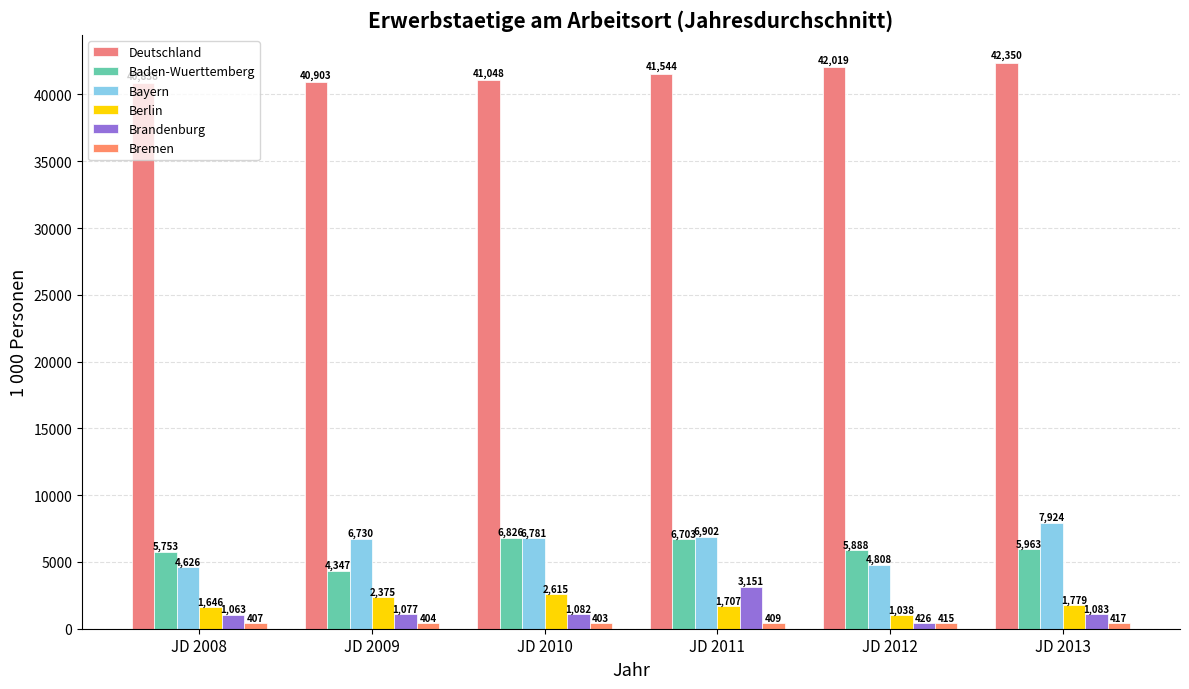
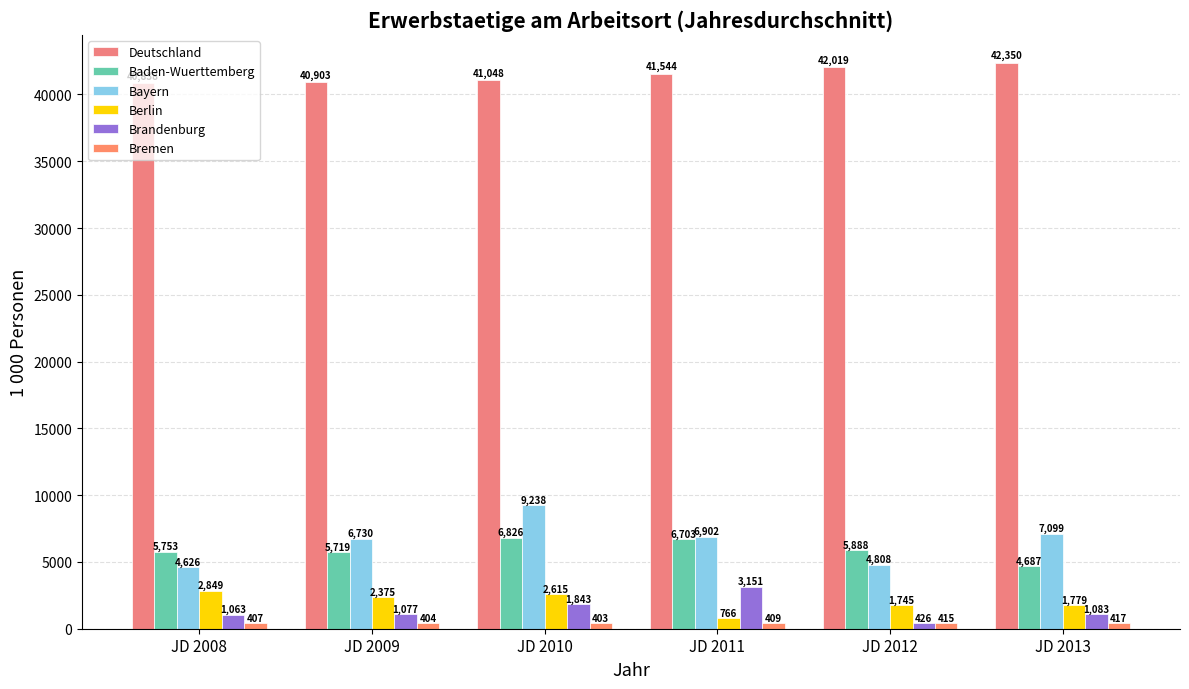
  {
    "Baden-Wuerttemberg": {
      "JD 2008": "5,753",
-     "JD 2009": "4,347",
+     "JD 2009": "5,719",
      "JD 2010": "6,826",
      "JD 2011": "6,703",
      "JD 2012": "5,888",
-     "JD 2013": "5,963"
+     "JD 2013": "4,687"
    },
    "Bayern": {
      "JD 2008": "4,626",
      "JD 2009": "6,730",
-     "JD 2010": "6,781",
+     "JD 2010": "9,238",
      "JD 2011": "6,902",
      "JD 2012": "4,808",
-     "JD 2013": "7,924"
+     "JD 2013": "7,099"
    },
    "Berlin": {
-     "JD 2008": "1,646",
+     "JD 2008": "2,849",
      "JD 2009": "2,375",
      "JD 2010": "2,615",
-     "JD 2011": "1,707",
-     "JD 2012": "1,038",
+     "JD 2011": "766",
+     "JD 2012": "1,745",
      "JD 2013": "1,779"
    },
    "Brandenburg": {
      "JD 2008": "1,063",
      "JD 2009": "1,077",
-     "JD 2010": "1,082",
+     "JD 2010": "1,843",
      "JD 2011": "3,151",
      "JD 2012": "426",
      "JD 2013": "1,083"
    }
  }
